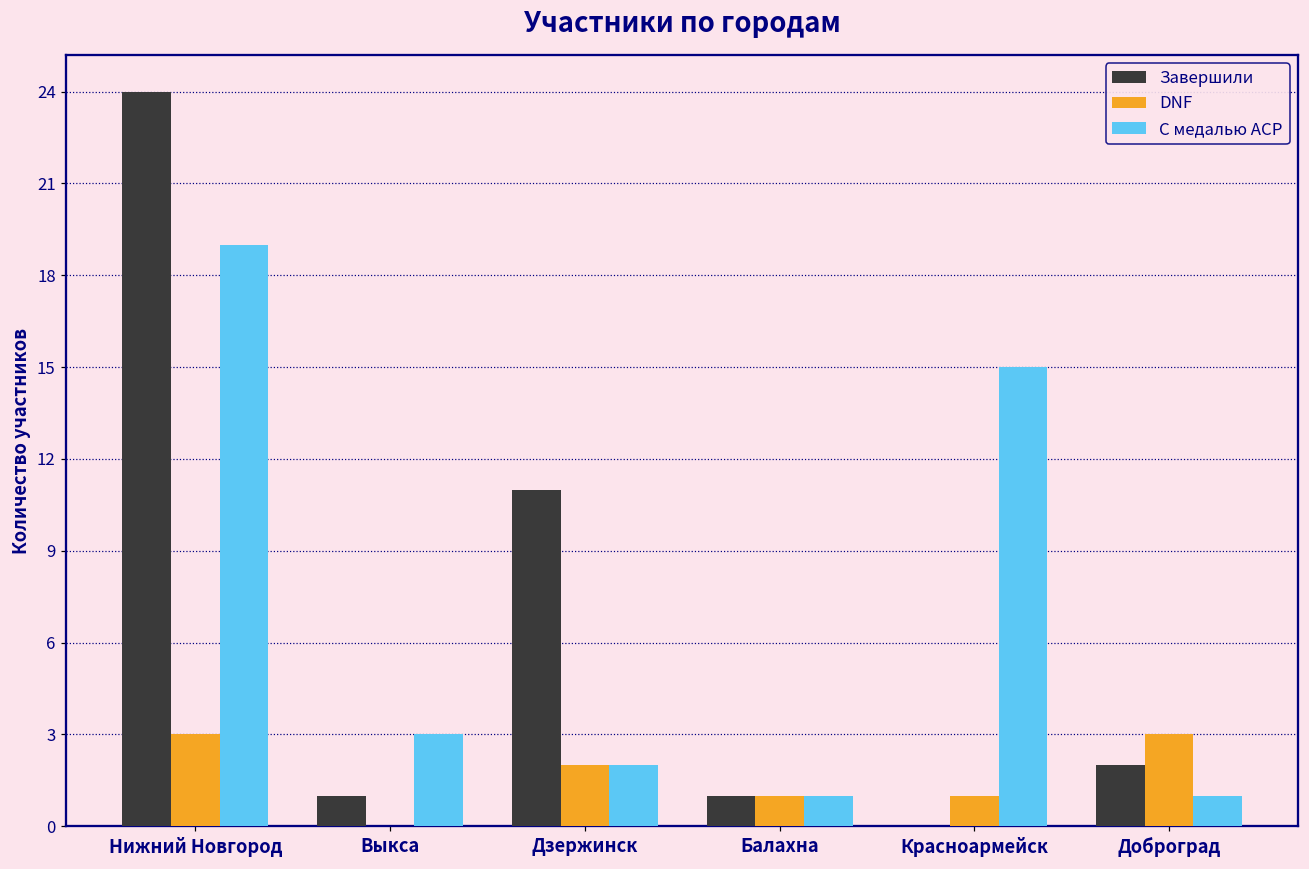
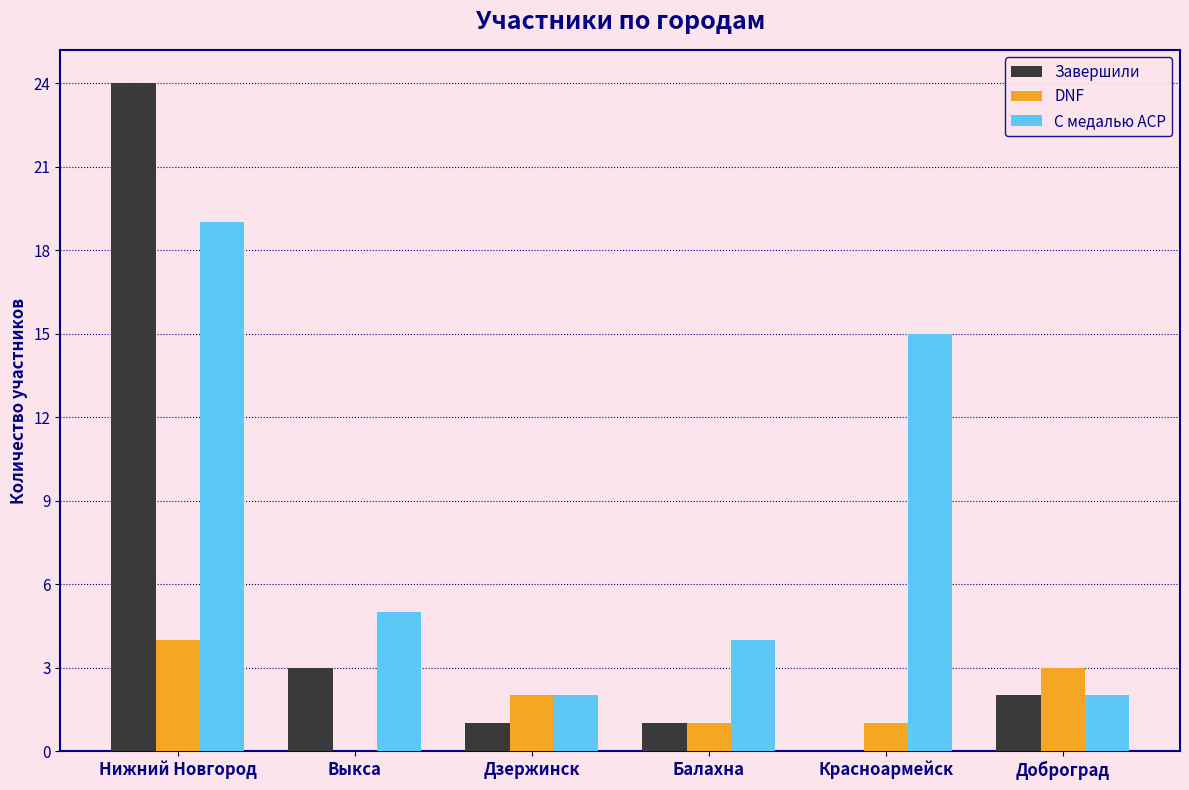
  {
    "Завершили": {
      "Нижний Новгород": 24,
-     "Выкса": 1,
-     "Дзержинск": 11,
+     "Выкса": 3,
+     "Дзержинск": 1,
      "Балахна": 1,
      "Красноармейск": 0,
      "Доброград": 2
    },
    "DNF": {
-     "Нижний Новгород": 3,
+     "Нижний Новгород": 4,
      "Выкса": 0,
      "Дзержинск": 2,
      "Балахна": 1,
      "Красноармейск": 1,
      "Доброград": 3
    },
    "С медалью ACP": {
      "Нижний Новгород": 19,
-     "Выкса": 3,
+     "Выкса": 5,
      "Дзержинск": 2,
-     "Балахна": 1,
+     "Балахна": 4,
      "Красноармейск": 15,
-     "Доброград": 1
+     "Доброград": 2
    }
  }
